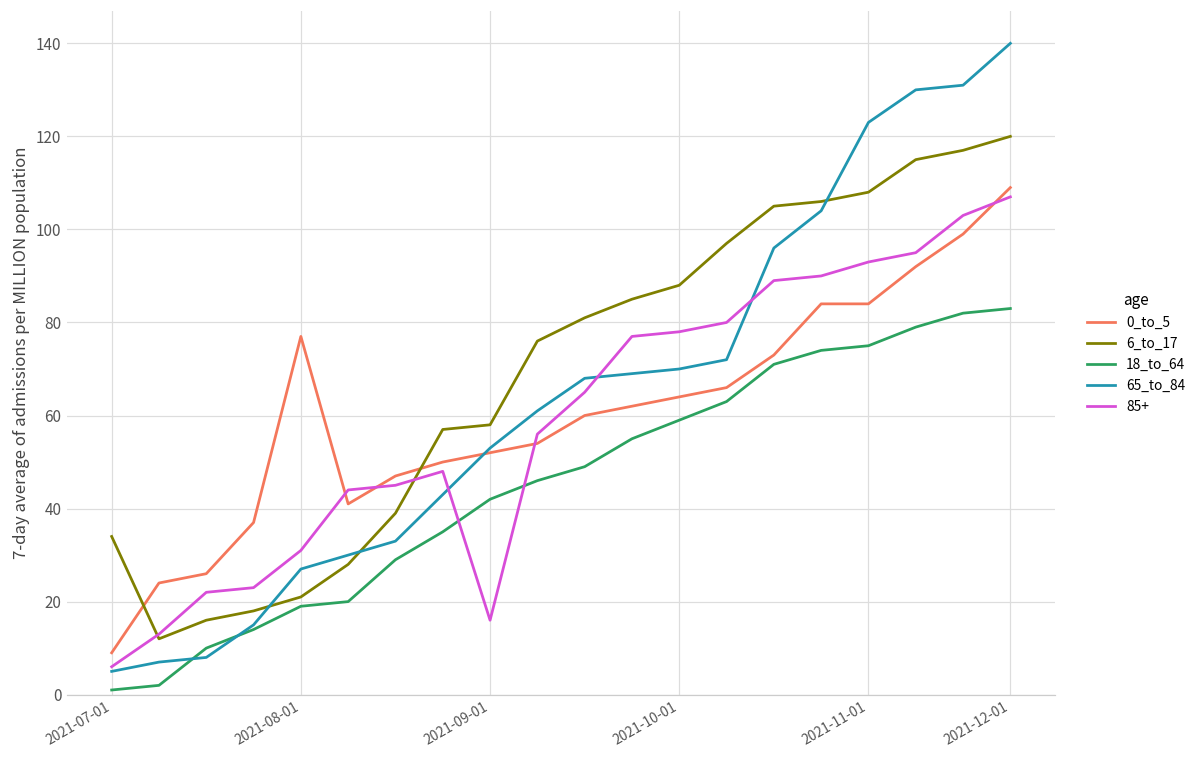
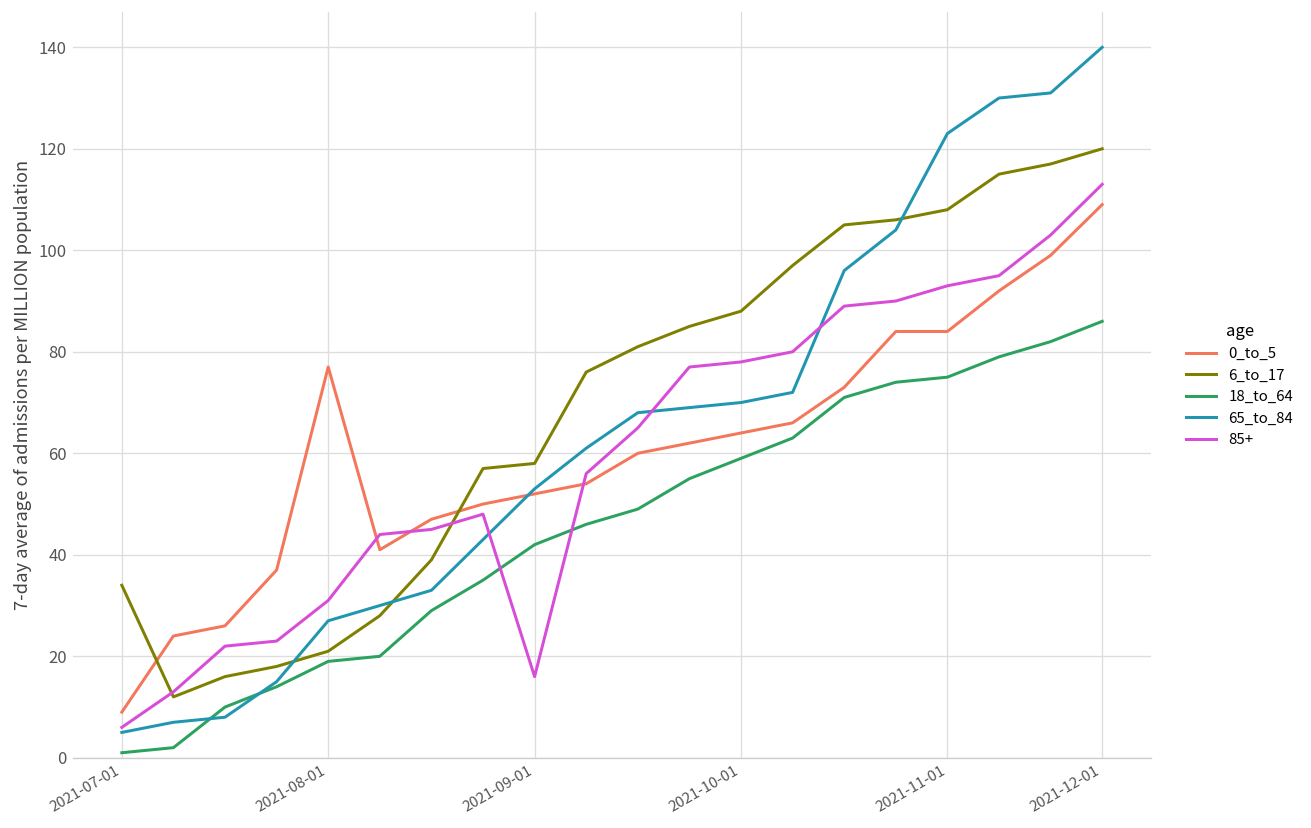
  {
    "0_to_5": {
      "2021-07-01": 9,
      "2021-08-01": 77,
      "2021-09-01": 52,
      "2021-10-01": 64,
      "2021-11-01": 84,
      "2021-12-01": 109
    },
    "6_to_17": {
      "2021-07-01": 34,
      "2021-08-01": 21,
      "2021-09-01": 58,
      "2021-10-01": 88,
      "2021-11-01": 108,
      "2021-12-01": 120
    },
    "18_to_64": {
      "2021-07-01": 1,
      "2021-08-01": 19,
      "2021-09-01": 42,
      "2021-10-01": 59,
      "2021-11-01": 75,
-     "2021-12-01": 83
+     "2021-12-01": 86
    },
    "65_to_84": {
      "2021-07-01": 5,
      "2021-08-01": 27,
      "2021-09-01": 53,
      "2021-10-01": 70,
      "2021-11-01": 123,
      "2021-12-01": 140
    },
    "85+": {
      "2021-07-01": 6,
      "2021-08-01": 31,
      "2021-09-01": 16,
      "2021-10-01": 78,
      "2021-11-01": 93,
-     "2021-12-01": 107
+     "2021-12-01": 113
    }
  }
